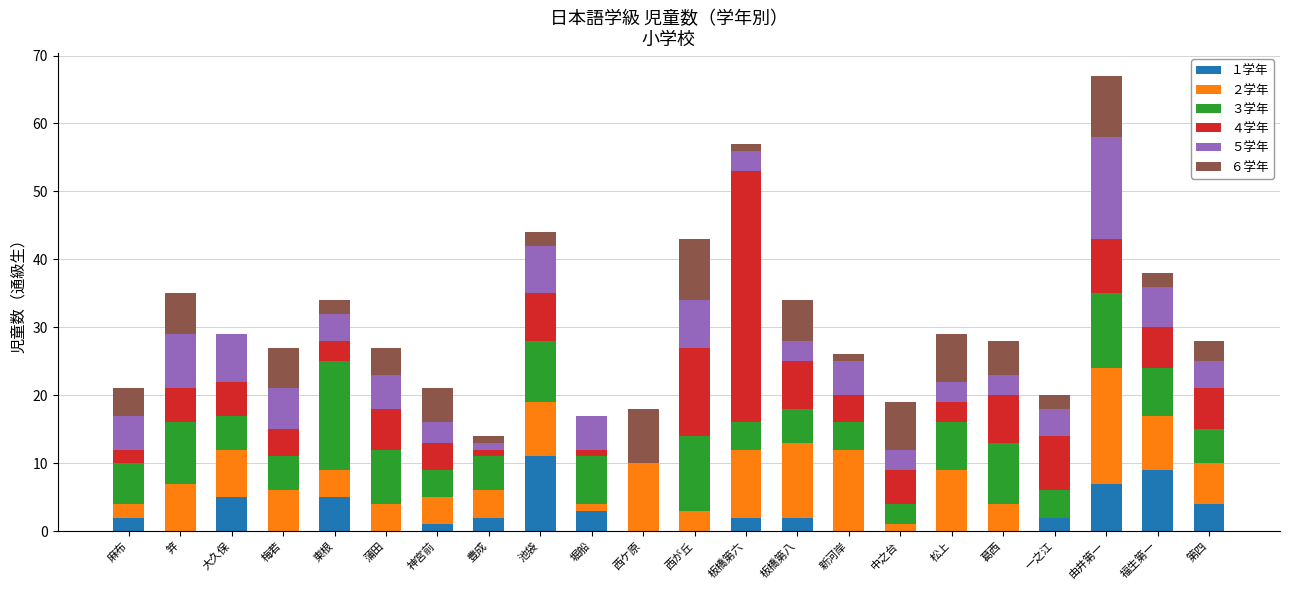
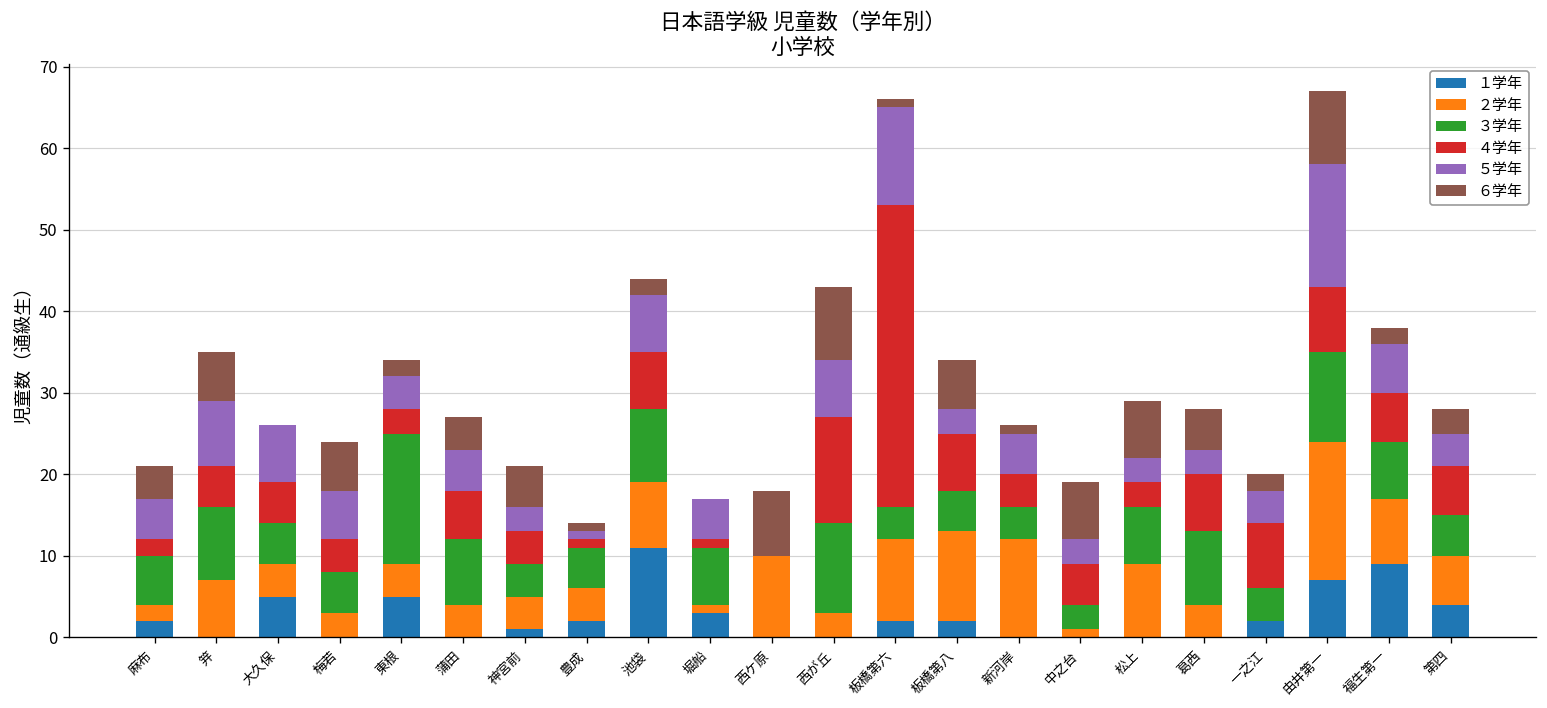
  {
    "１学年": {
      "麻布": 2,
      "笄": 0,
      "大久保": 5,
      "梅若": 0,
      "東根": 5,
      "蒲田": 0,
      "神宮前": 1,
      "豊成": 2,
      "池袋": 11,
      "堀船": 3,
      "西ケ原": 0,
      "西が丘": 0,
      "板橋第六": 2,
      "板橋第八": 2,
      "新河岸": 0,
      "中之台": 0,
      "松上": 0,
      "葛西": 0,
      "一之江": 2,
      "由井第一": 7,
      "福生第一": 9,
      "第四": 4
    },
    "２学年": {
      "麻布": 2,
      "笄": 7,
-     "大久保": 7,
-     "梅若": 6,
+     "大久保": 4,
+     "梅若": 3,
      "東根": 4,
      "蒲田": 4,
      "神宮前": 4,
      "豊成": 4,
      "池袋": 8,
      "堀船": 1,
      "西ケ原": 10,
      "西が丘": 3,
      "板橋第六": 10,
      "板橋第八": 11,
      "新河岸": 12,
      "中之台": 1,
      "松上": 9,
      "葛西": 4,
      "一之江": 0,
      "由井第一": 17,
      "福生第一": 8,
      "第四": 6
    },
    "３学年": {
      "麻布": 6,
      "笄": 9,
      "大久保": 5,
      "梅若": 5,
      "東根": 16,
      "蒲田": 8,
      "神宮前": 4,
      "豊成": 5,
      "池袋": 9,
      "堀船": 7,
      "西ケ原": 0,
      "西が丘": 11,
      "板橋第六": 4,
      "板橋第八": 5,
      "新河岸": 4,
      "中之台": 3,
      "松上": 7,
      "葛西": 9,
      "一之江": 4,
      "由井第一": 11,
      "福生第一": 7,
      "第四": 5
    },
    "４学年": {
      "麻布": 2,
      "笄": 5,
      "大久保": 5,
      "梅若": 4,
      "東根": 3,
      "蒲田": 6,
      "神宮前": 4,
      "豊成": 1,
      "池袋": 7,
      "堀船": 1,
      "西ケ原": 0,
      "西が丘": 13,
      "板橋第六": 37,
      "板橋第八": 7,
      "新河岸": 4,
      "中之台": 5,
      "松上": 3,
      "葛西": 7,
      "一之江": 8,
      "由井第一": 8,
      "福生第一": 6,
      "第四": 6
    },
    "５学年": {
      "麻布": 5,
      "笄": 8,
      "大久保": 7,
      "梅若": 6,
      "東根": 4,
      "蒲田": 5,
      "神宮前": 3,
      "豊成": 1,
      "池袋": 7,
      "堀船": 5,
      "西ケ原": 0,
      "西が丘": 7,
-     "板橋第六": 3,
+     "板橋第六": 12,
      "板橋第八": 3,
      "新河岸": 5,
      "中之台": 3,
      "松上": 3,
      "葛西": 3,
      "一之江": 4,
      "由井第一": 15,
      "福生第一": 6,
      "第四": 4
    },
    "６学年": {
      "麻布": 4,
      "笄": 6,
      "大久保": 0,
      "梅若": 6,
      "東根": 2,
      "蒲田": 4,
      "神宮前": 5,
      "豊成": 1,
      "池袋": 2,
      "堀船": 0,
      "西ケ原": 8,
      "西が丘": 9,
      "板橋第六": 1,
      "板橋第八": 6,
      "新河岸": 1,
      "中之台": 7,
      "松上": 7,
      "葛西": 5,
      "一之江": 2,
      "由井第一": 9,
      "福生第一": 2,
      "第四": 3
    }
  }
